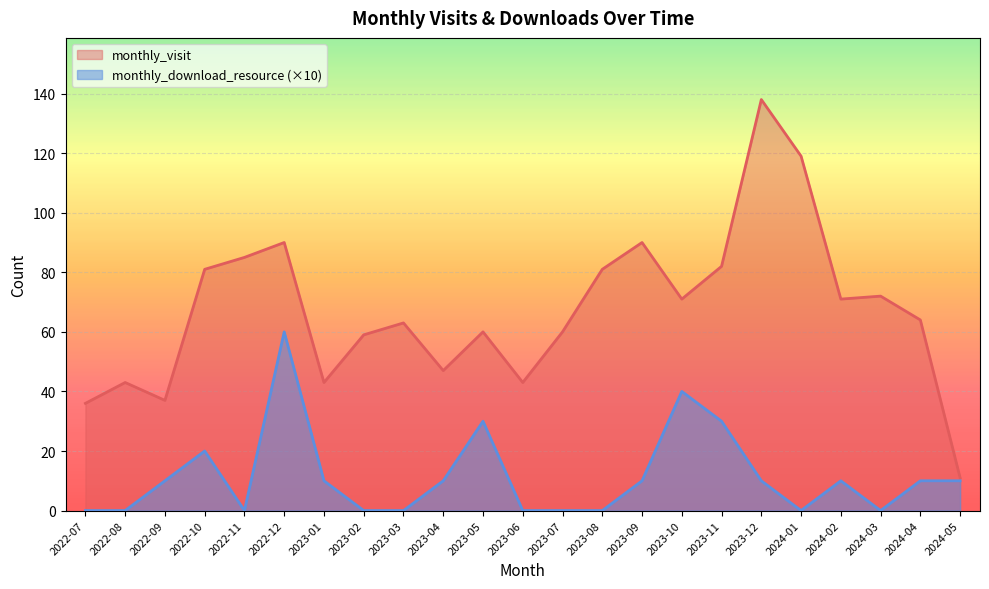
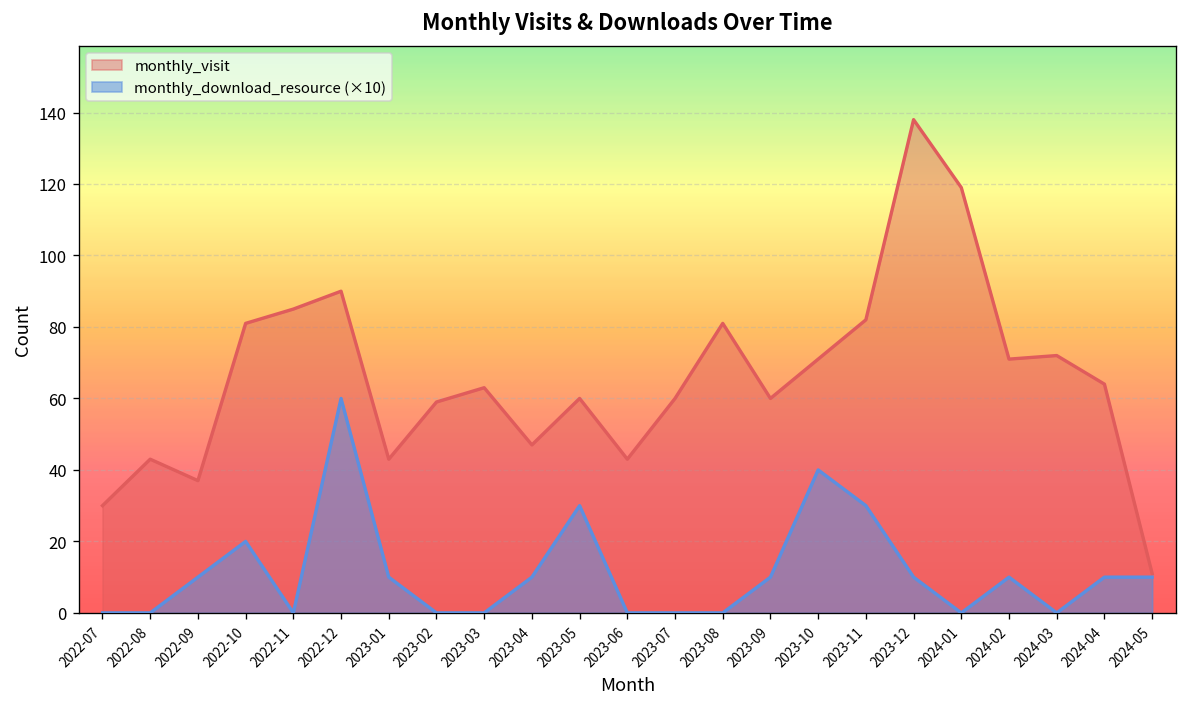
  {
    "monthly_visit": {
-     "2022-07": 36,
+     "2022-07": 30,
      "2022-08": 43,
      "2022-09": 37,
      "2022-10": 81,
      "2022-11": 85,
      "2022-12": 90,
      "2023-01": 43,
      "2023-02": 59,
      "2023-03": 63,
      "2023-04": 47,
      "2023-05": 60,
      "2023-06": 43,
      "2023-07": 60,
      "2023-08": 81,
-     "2023-09": 90,
+     "2023-09": 60,
      "2023-10": 71,
      "2023-11": 82,
      "2023-12": 138,
      "2024-01": 119,
      "2024-02": 71,
      "2024-03": 72,
      "2024-04": 64,
      "2024-05": 11
    },
    "monthly_download_resource (×10)": {
      "2022-07": 0,
      "2022-08": 0,
      "2022-09": 10,
      "2022-10": 20,
      "2022-11": 0,
      "2022-12": 60,
      "2023-01": 10,
      "2023-02": 0,
      "2023-03": 0,
      "2023-04": 10,
      "2023-05": 30,
      "2023-06": 0,
      "2023-07": 0,
      "2023-08": 0,
      "2023-09": 10,
      "2023-10": 40,
      "2023-11": 30,
      "2023-12": 10,
      "2024-01": 0,
      "2024-02": 10,
      "2024-03": 0,
      "2024-04": 10,
      "2024-05": 10
    }
  }
